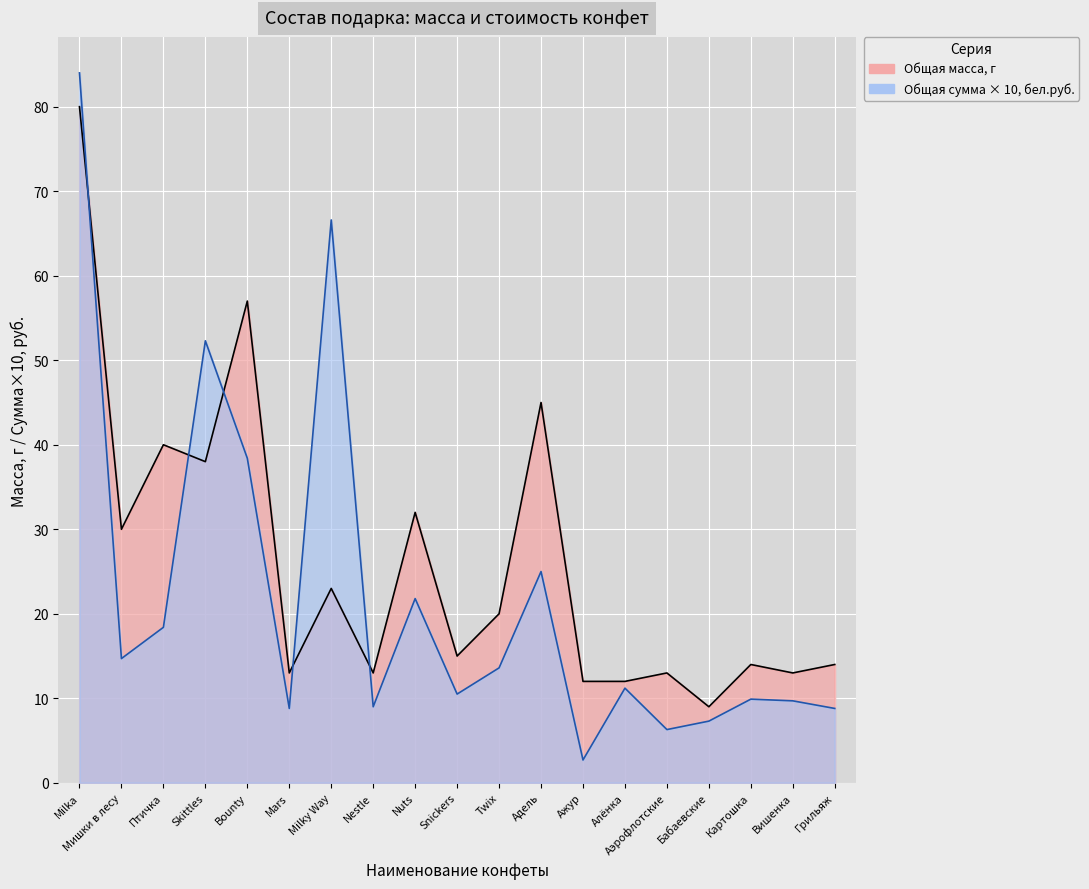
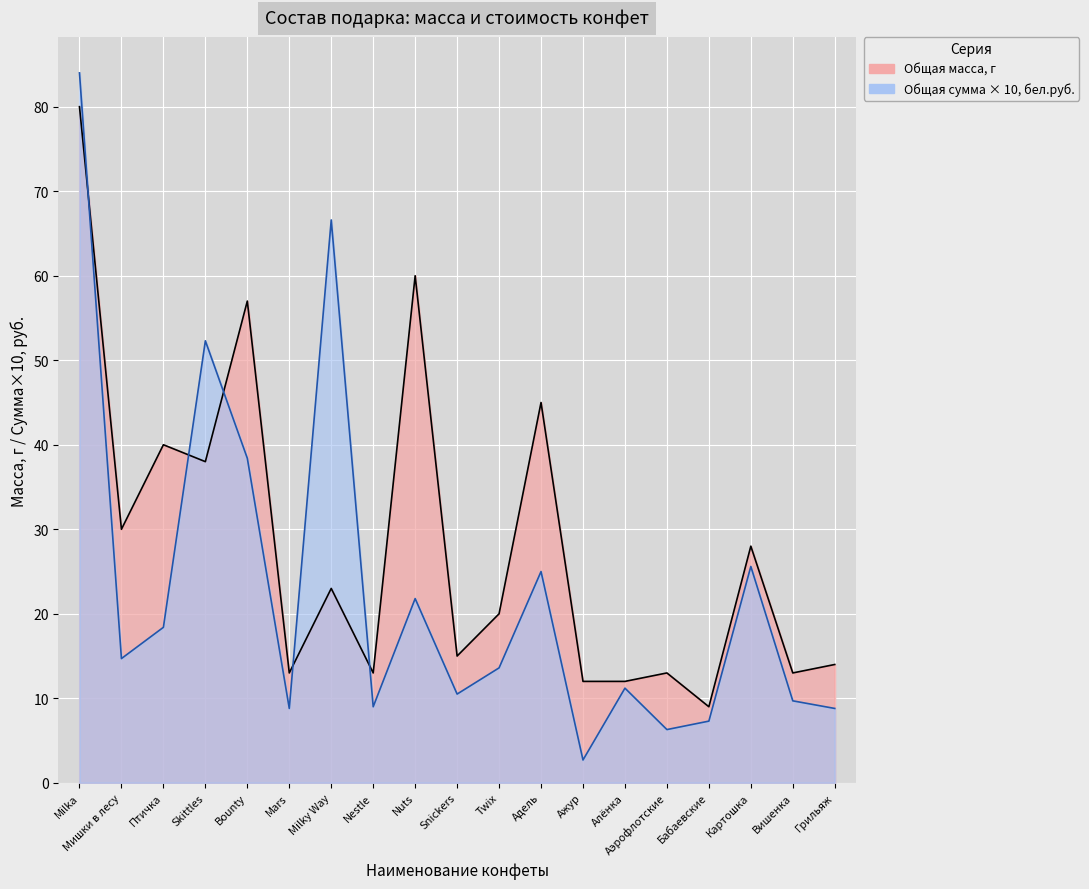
  {
    "Общая масса, г": {
      "Milka": 80,
      "Мишки в лесу": 30,
      "Птичка": 40,
      "Skittles": 38,
      "Bounty": 57,
      "Mars": 13,
      "Milky Way": 23,
      "Nestle": 13,
-     "Nuts": 32,
+     "Nuts": 60,
      "Snickers": 15,
      "Twix": 20,
      "Адель": 45,
      "Ажур": 12,
      "Алёнка": 12,
      "Аэрофлотские": 13,
      "Бабаевские": 9,
-     "Картошка": 14,
+     "Картошка": 28,
      "Вишенка": 13,
      "Грильяж": 14
    },
    "Общая сумма × 10, бел.руб.": {
      "Milka": 84,
      "Мишки в лесу": 15,
      "Птичка": 18,
      "Skittles": 52,
      "Bounty": 38,
      "Mars": 9,
      "Milky Way": 67,
      "Nestle": 9,
      "Nuts": 22,
      "Snickers": 11,
      "Twix": 14,
      "Адель": 25,
      "Ажур": 3,
      "Алёнка": 11,
      "Аэрофлотские": 6,
      "Бабаевские": 7,
-     "Картошка": 10,
+     "Картошка": 26,
      "Вишенка": 10,
      "Грильяж": 9
    }
  }
